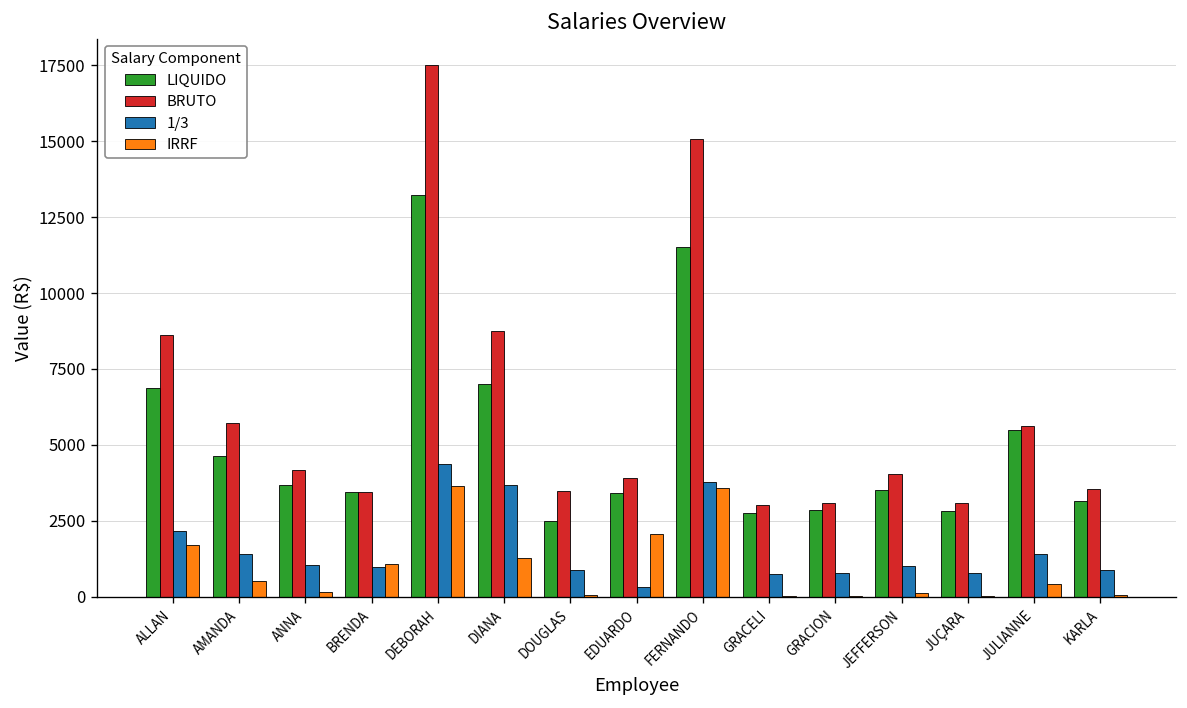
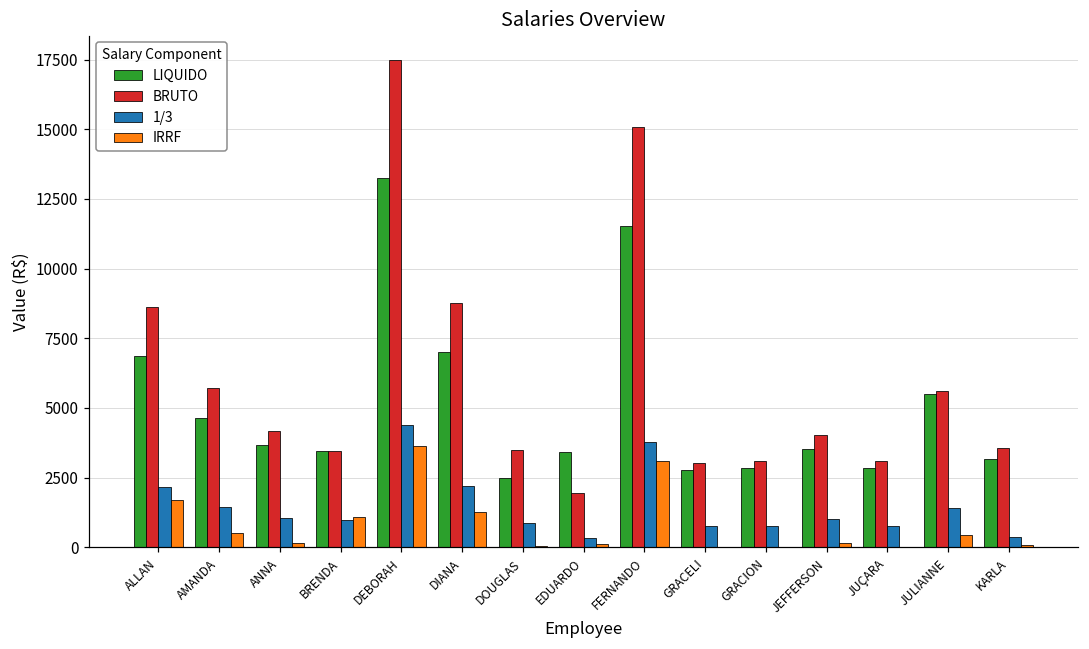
  {
    "LIQUIDO": {
      "ALLAN": 6900,
      "AMANDA": 4600,
      "ANNA": 3700,
      "BRENDA": 3500,
      "DEBORAH": 13200,
      "DIANA": 7000,
      "DOUGLAS": 2500,
      "EDUARDO": 3400,
      "FERNANDO": 11500,
      "GRACELI": 2800,
      "GRACION": 2800,
      "JEFFERSON": 3500,
      "JUÇARA": 2800,
      "JULIANNE": 5500,
      "KARLA": 3200
    },
    "BRUTO": {
      "ALLAN": 8600,
      "AMANDA": 5700,
      "ANNA": 4200,
      "BRENDA": 3500,
      "DEBORAH": 17500,
      "DIANA": 8700,
      "DOUGLAS": 3500,
-     "EDUARDO": 3900,
+     "EDUARDO": 2000,
      "FERNANDO": 15100,
      "GRACELI": 3000,
      "GRACION": 3100,
      "JEFFERSON": 4000,
      "JUÇARA": 3100,
      "JULIANNE": 5600,
      "KARLA": 3600
    },
    "1/3": {
      "ALLAN": 2200,
      "AMANDA": 1400,
      "ANNA": 1000,
      "BRENDA": 1000,
      "DEBORAH": 4400,
-     "DIANA": 3700,
+     "DIANA": 2200,
      "DOUGLAS": 900,
      "EDUARDO": 300,
      "FERNANDO": 3800,
      "GRACELI": 800,
      "GRACION": 800,
      "JEFFERSON": 1000,
      "JUÇARA": 800,
      "JULIANNE": 1400,
-     "KARLA": 900
+     "KARLA": 400
    },
    "IRRF": {
      "ALLAN": 1700,
      "AMANDA": 500,
      "ANNA": 200,
      "BRENDA": 1100,
      "DEBORAH": 3600,
      "DIANA": 1300,
-     "EDUARDO": 2100,
-     "FERNANDO": 3600,
+     "EDUARDO": 100,
+     "FERNANDO": 3100,
      "JEFFERSON": 100,
      "JULIANNE": 400
    }
  }
